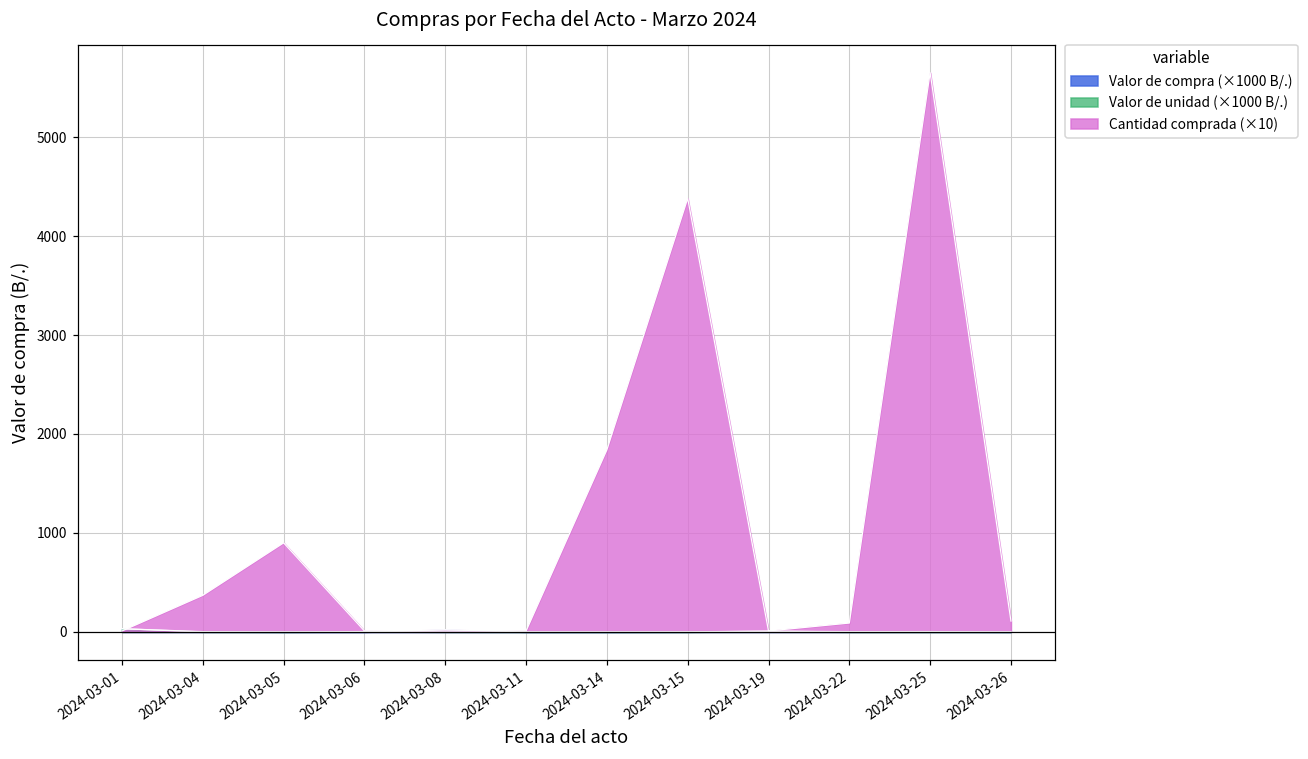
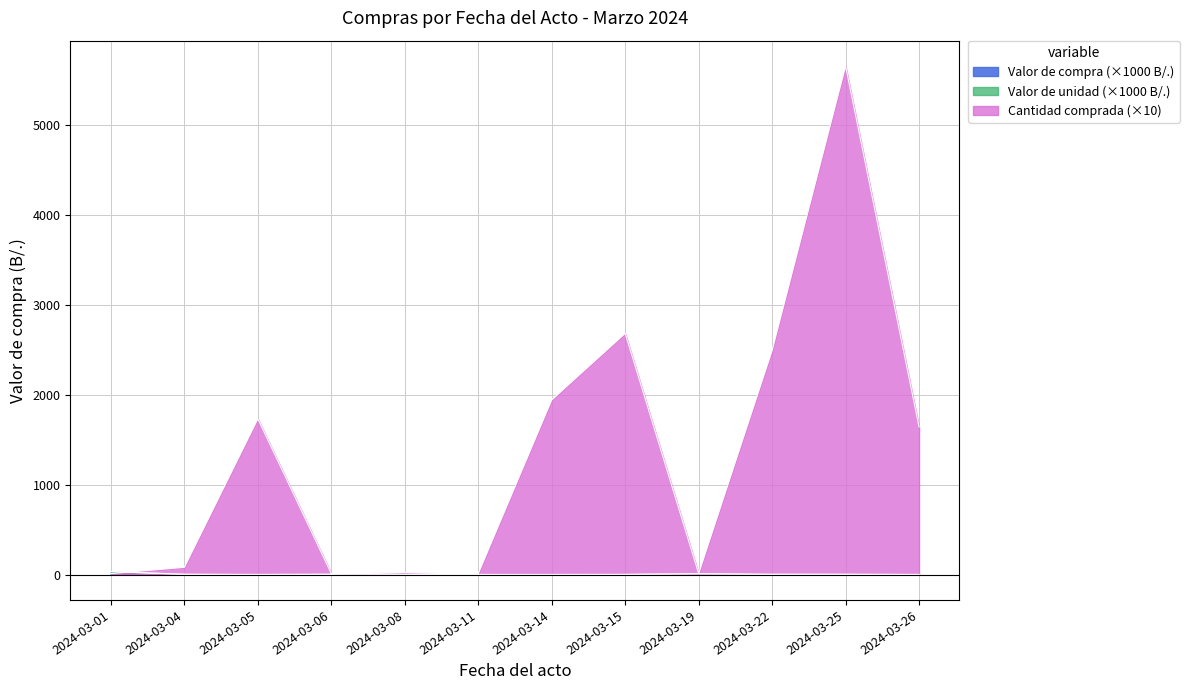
  {
    "Cantidad comprada (×10)": {
-     "2024-03-04": 400,
-     "2024-03-05": 900,
-     "2024-03-14": 1800,
-     "2024-03-15": 4400,
-     "2024-03-22": 100,
+     "2024-03-04": 100,
+     "2024-03-05": 1700,
+     "2024-03-14": 1900,
+     "2024-03-15": 2700,
+     "2024-03-22": 2500,
      "2024-03-25": 5700,
-     "2024-03-26": 100
+     "2024-03-26": 1600
    }
  }
